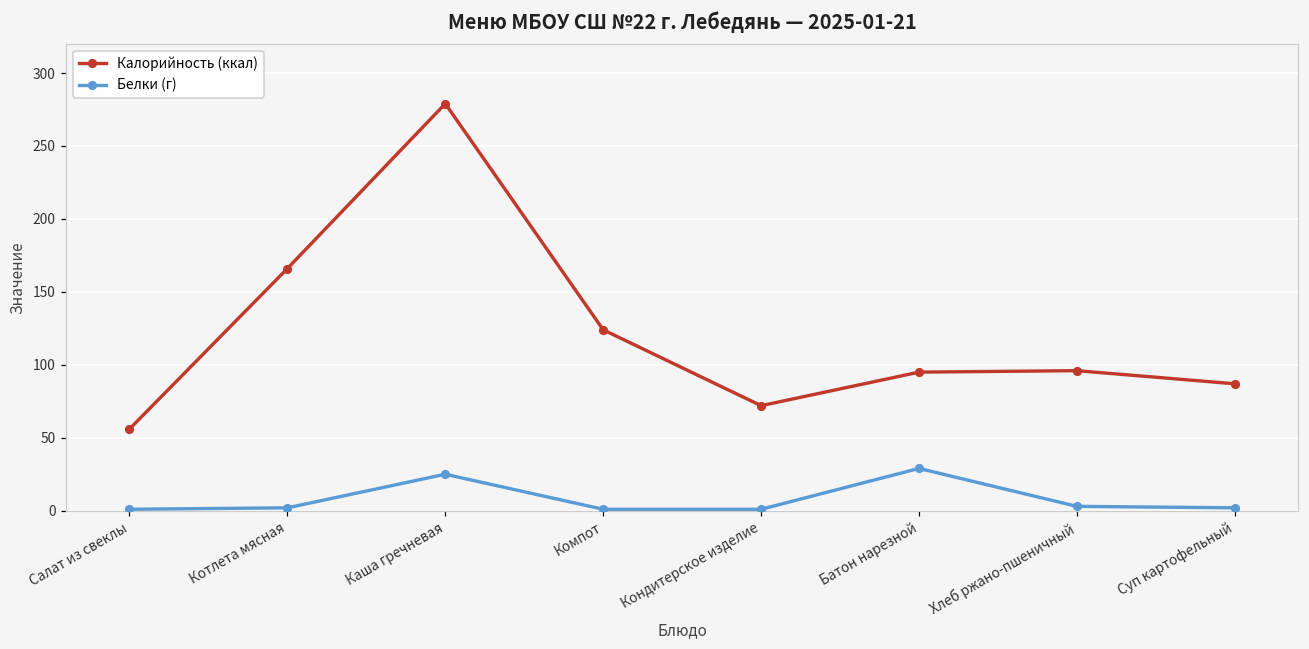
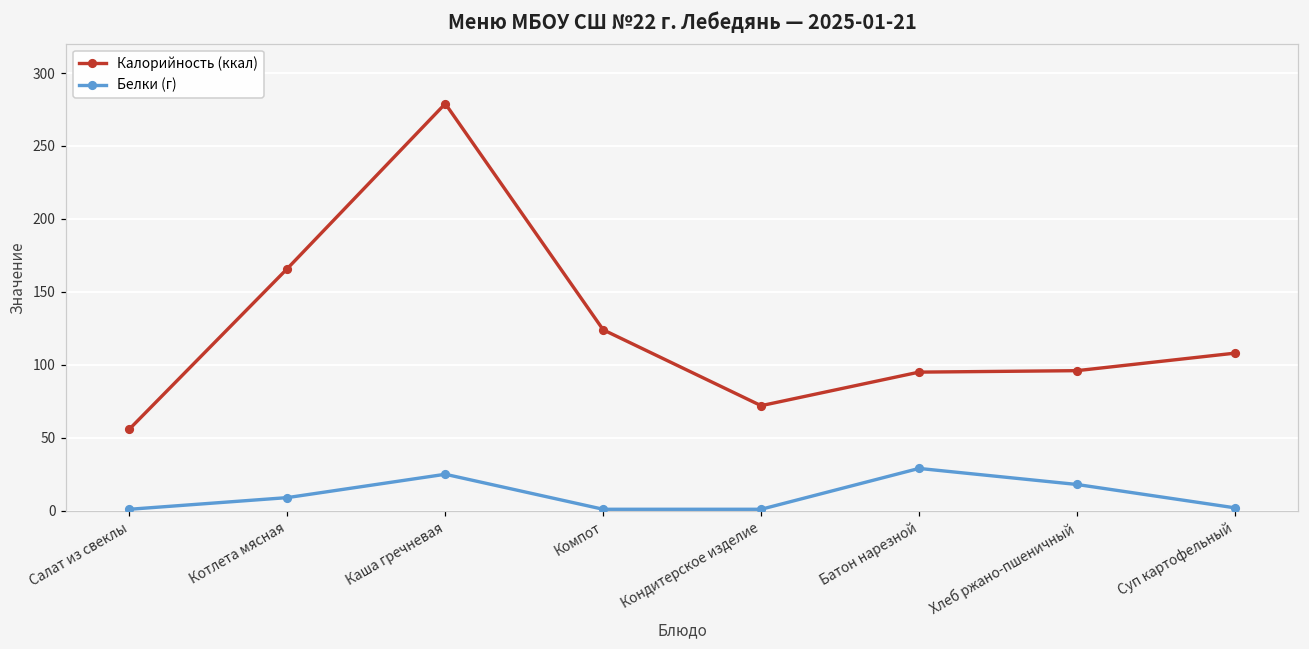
  {
    "Калорийность (ккал)": {
      "Салат из свеклы": 56,
      "Котлета мясная": 166,
      "Каша гречневая": 279,
      "Компот": 124,
      "Кондитерское изделие": 72,
      "Батон нарезной": 95,
      "Хлеб ржано-пшеничный": 96,
-     "Суп картофельный": 87
+     "Суп картофельный": 108
    },
    "Белки (г)": {
      "Салат из свеклы": 1,
-     "Котлета мясная": 2,
+     "Котлета мясная": 9,
      "Каша гречневая": 25,
      "Компот": 1,
      "Кондитерское изделие": 1,
      "Батон нарезной": 29,
-     "Хлеб ржано-пшеничный": 3,
+     "Хлеб ржано-пшеничный": 18,
      "Суп картофельный": 2
    }
  }
